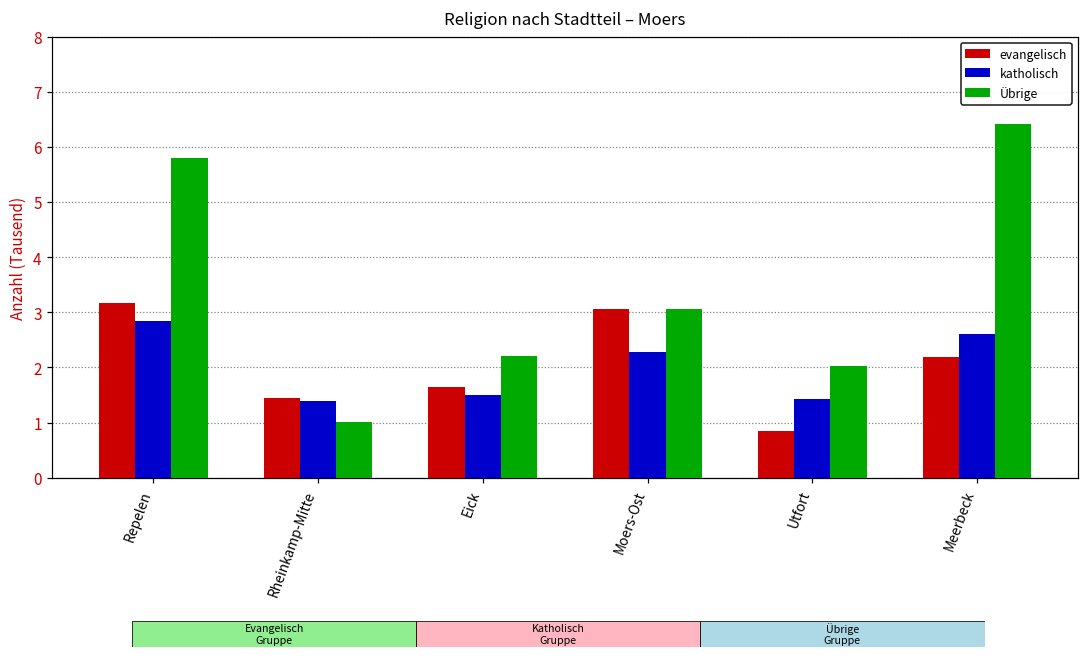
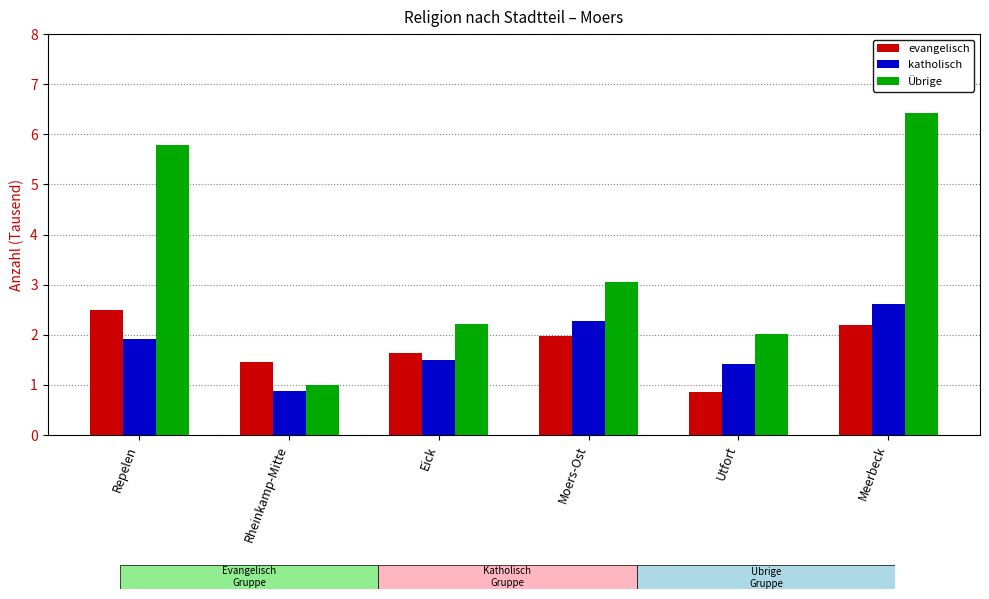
  {
    "evangelisch": {
-     "Repelen": 3.2,
+     "Repelen": 2.5,
      "Rheinkamp-Mitte": 1.5,
      "Eick": 1.6,
-     "Moers-Ost": 3.1,
+     "Moers-Ost": 2.0,
      "Utfort": 0.9,
      "Meerbeck": 2.2
    },
    "katholisch": {
-     "Repelen": 2.8,
-     "Rheinkamp-Mitte": 1.4,
+     "Repelen": 1.9,
+     "Rheinkamp-Mitte": 0.9,
      "Eick": 1.5,
      "Moers-Ost": 2.3,
      "Utfort": 1.4,
      "Meerbeck": 2.6
    },
    "Übrige": {
      "Repelen": 5.8,
      "Rheinkamp-Mitte": 1.0,
      "Eick": 2.2,
      "Moers-Ost": 3.1,
      "Utfort": 2.0,
      "Meerbeck": 6.4
    }
  }
